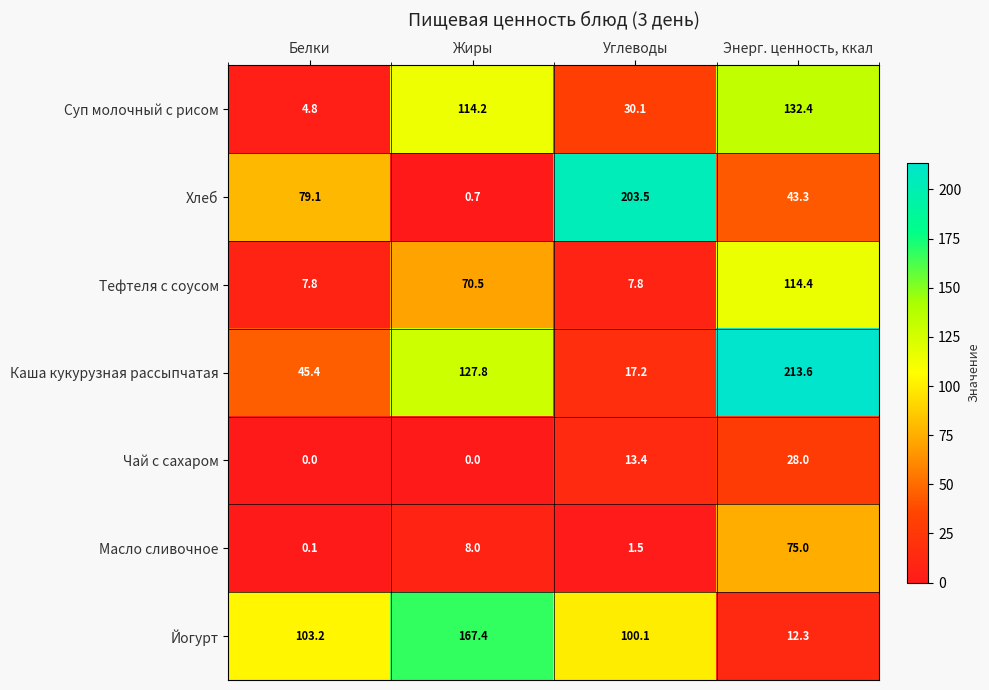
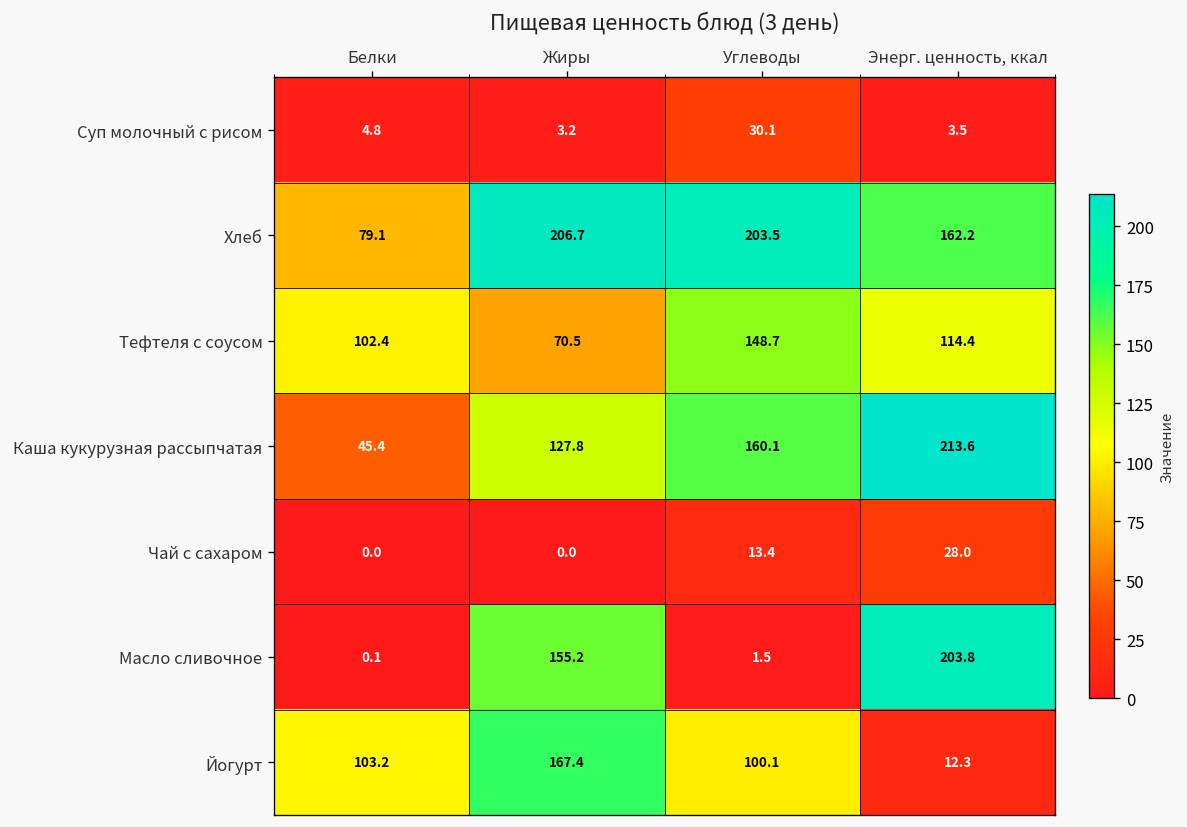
  {
    "Суп молочный с рисом": {
      "Белки": 4.8,
-     "Жиры": 114.2,
+     "Жиры": 3.2,
      "Углеводы": 30.1,
-     "Энерг. ценность, ккал": 132.4
+     "Энерг. ценность, ккал": 3.5
    },
    "Хлеб": {
      "Белки": 79.1,
-     "Жиры": 0.7,
+     "Жиры": 206.7,
      "Углеводы": 203.5,
-     "Энерг. ценность, ккал": 43.3
+     "Энерг. ценность, ккал": 162.2
    },
    "Тефтеля с соусом": {
-     "Белки": 7.8,
+     "Белки": 102.4,
      "Жиры": 70.5,
-     "Углеводы": 7.8,
+     "Углеводы": 148.7,
      "Энерг. ценность, ккал": 114.4
    },
    "Каша кукурузная рассыпчатая": {
      "Белки": 45.4,
      "Жиры": 127.8,
-     "Углеводы": 17.2,
+     "Углеводы": 160.1,
      "Энерг. ценность, ккал": 213.6
    },
    "Чай с сахаром": {
      "Белки": 0.0,
      "Жиры": 0.0,
      "Углеводы": 13.4,
      "Энерг. ценность, ккал": 28.0
    },
    "Масло сливочное": {
      "Белки": 0.1,
-     "Жиры": 8.0,
+     "Жиры": 155.2,
      "Углеводы": 1.5,
-     "Энерг. ценность, ккал": 75.0
+     "Энерг. ценность, ккал": 203.8
    },
    "Йогурт": {
      "Белки": 103.2,
      "Жиры": 167.4,
      "Углеводы": 100.1,
      "Энерг. ценность, ккал": 12.3
    }
  }
